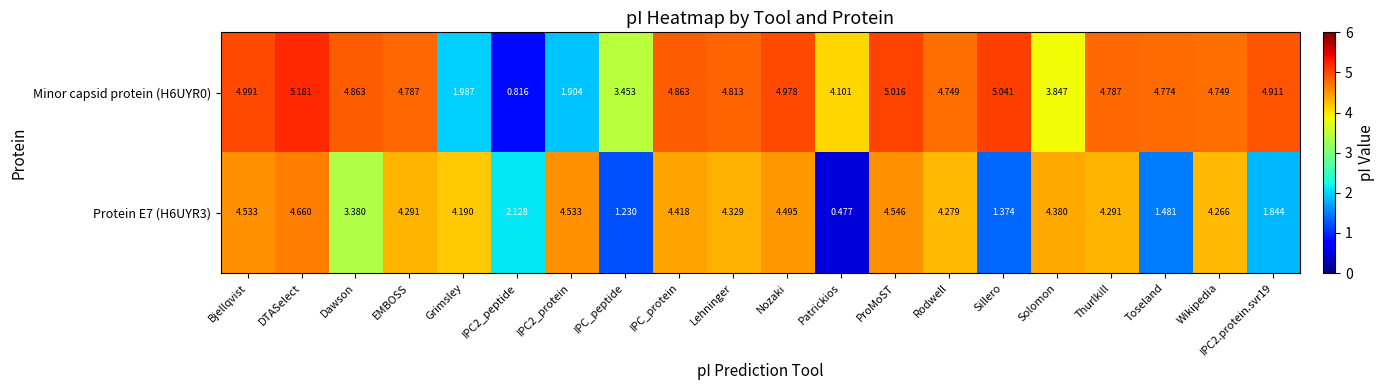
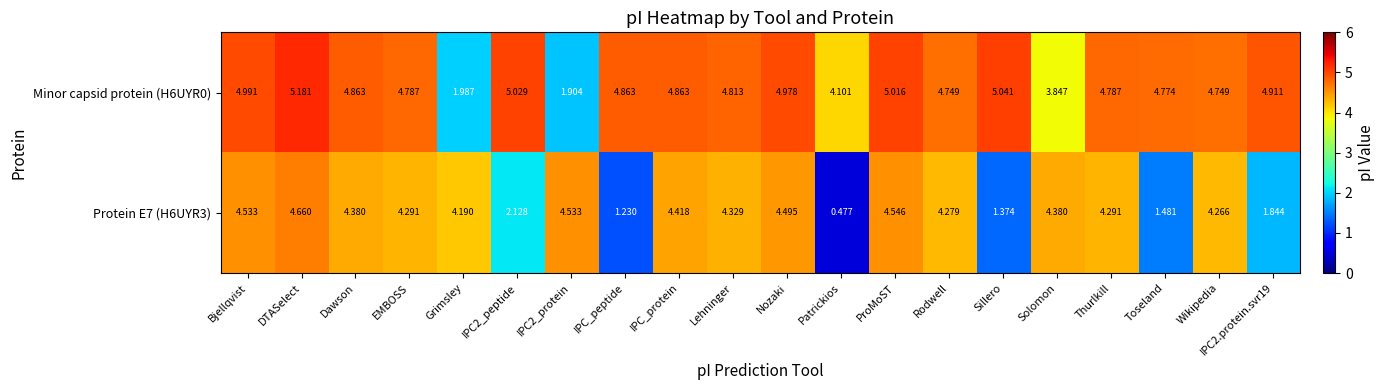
  {
    "Minor capsid protein (H6UYR0)": {
      "Bjellqvist": 4.991,
      "DTASelect": 5.181,
      "Dawson": 4.863,
      "EMBOSS": 4.787,
      "Grimsley": 1.987,
-     "IPC2_peptide": 0.816,
+     "IPC2_peptide": 5.029,
      "IPC2_protein": 1.904,
-     "IPC_peptide": 3.453,
+     "IPC_peptide": 4.863,
      "IPC_protein": 4.863,
      "Lehninger": 4.813,
      "Nozaki": 4.978,
      "Patrickios": 4.101,
      "ProMoST": 5.016,
      "Rodwell": 4.749,
      "Sillero": 5.041,
      "Solomon": 3.847,
      "Thurlkill": 4.787,
      "Toseland": 4.774,
      "Wikipedia": 4.749,
      "IPC2.protein.svr19": 4.911
    },
    "Protein E7 (H6UYR3)": {
      "Bjellqvist": 4.533,
      "DTASelect": 4.660,
-     "Dawson": 3.380,
+     "Dawson": 4.380,
      "EMBOSS": 4.291,
      "Grimsley": 4.190,
      "IPC2_peptide": 2.128,
      "IPC2_protein": 4.533,
      "IPC_peptide": 1.230,
      "IPC_protein": 4.418,
      "Lehninger": 4.329,
      "Nozaki": 4.495,
      "Patrickios": 0.477,
      "ProMoST": 4.546,
      "Rodwell": 4.279,
      "Sillero": 1.374,
      "Solomon": 4.380,
      "Thurlkill": 4.291,
      "Toseland": 1.481,
      "Wikipedia": 4.266,
      "IPC2.protein.svr19": 1.844
    }
  }
